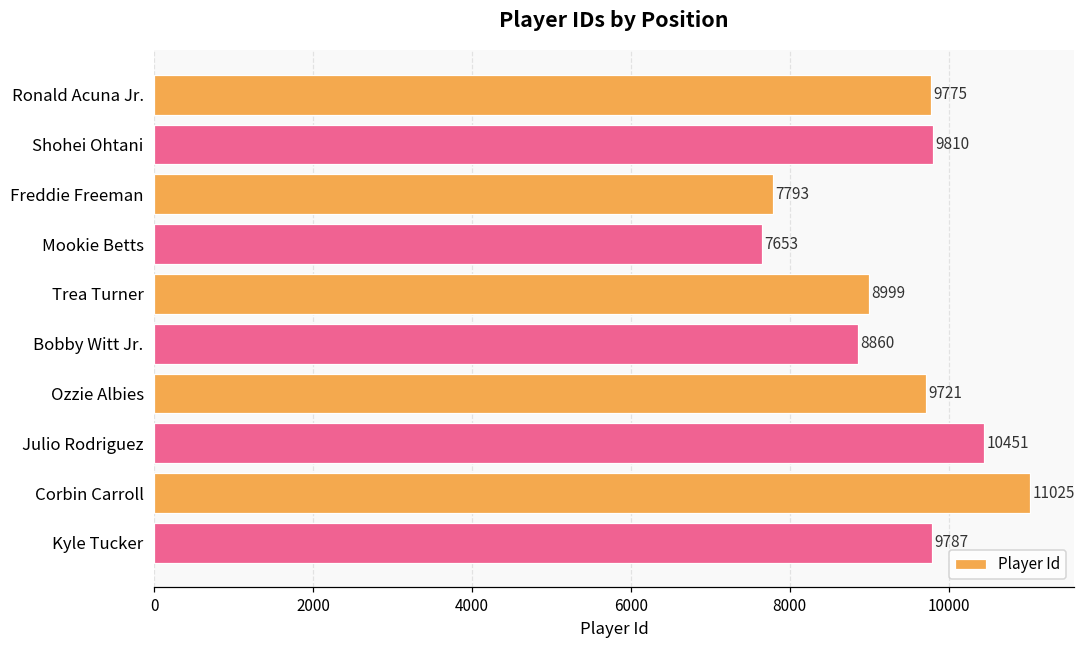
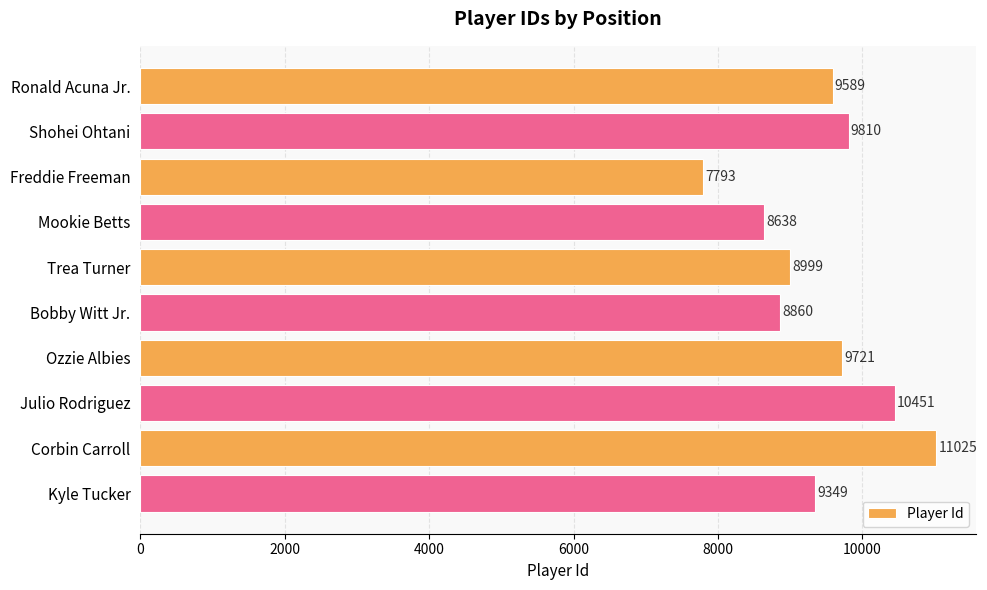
  {
-   "Ronald Acuna Jr.": 9775,
+   "Ronald Acuna Jr.": 9589,
    "Shohei Ohtani": 9810,
    "Freddie Freeman": 7793,
-   "Mookie Betts": 7653,
+   "Mookie Betts": 8638,
    "Trea Turner": 8999,
    "Bobby Witt Jr.": 8860,
    "Ozzie Albies": 9721,
    "Julio Rodriguez": 10451,
    "Corbin Carroll": 11025,
-   "Kyle Tucker": 9787
+   "Kyle Tucker": 9349
  }
